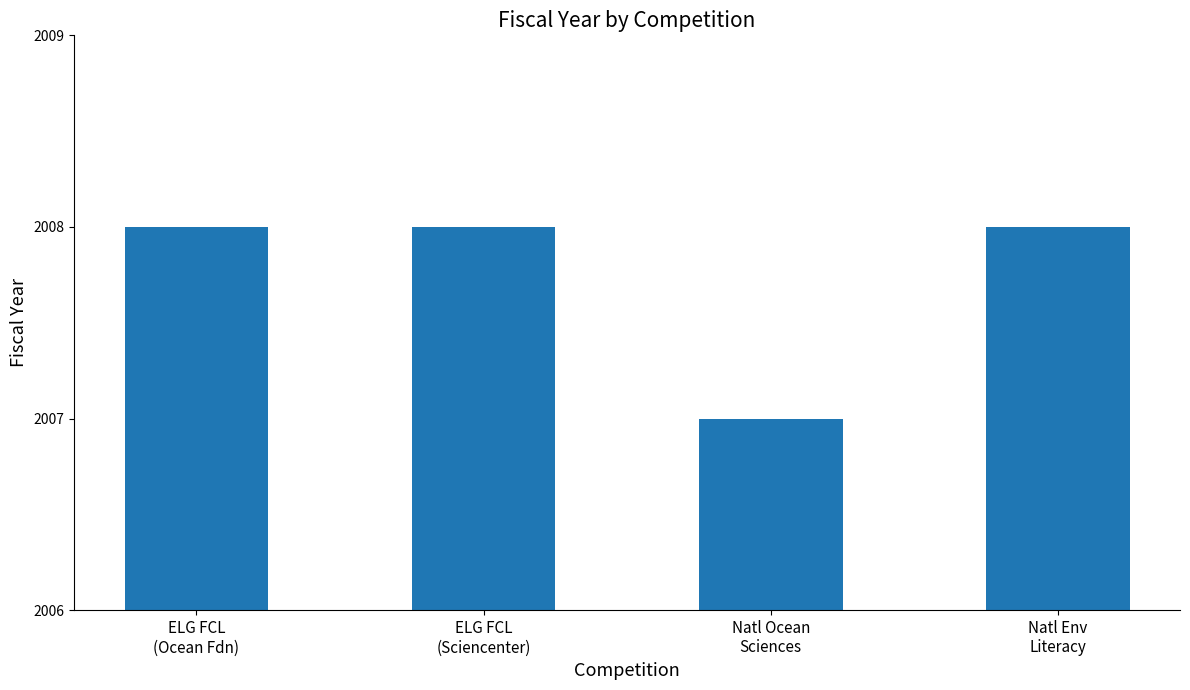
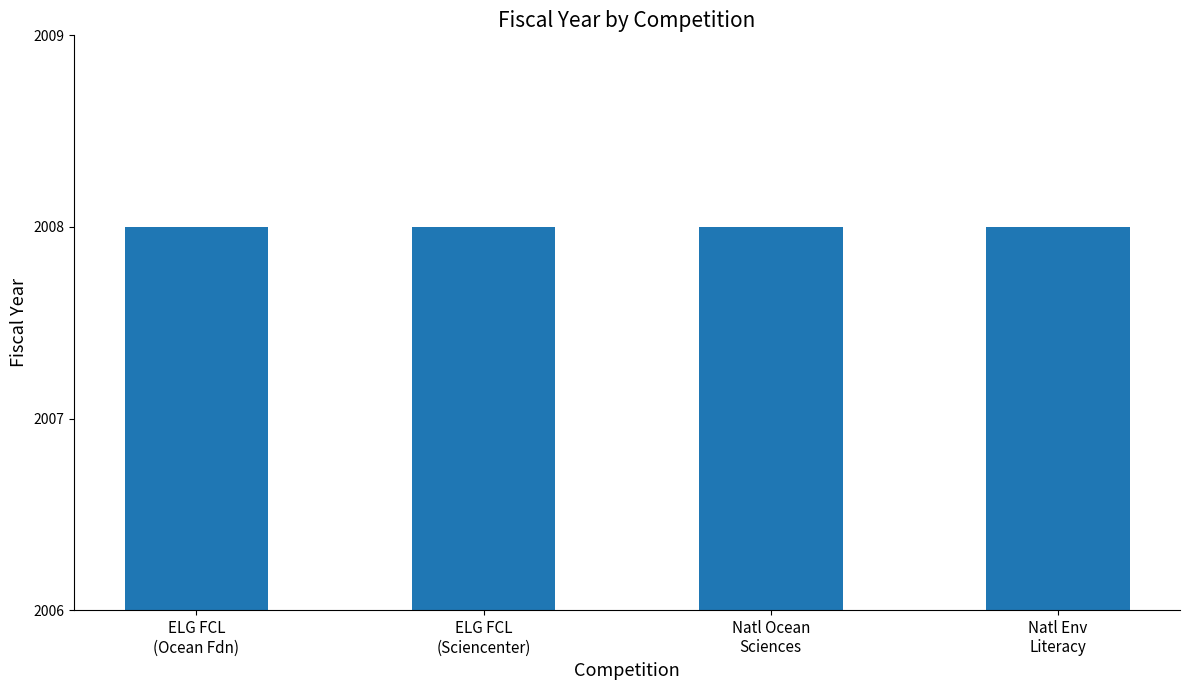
  {
    "ELG FCL (Ocean Fdn)": 2008,
    "ELG FCL (Sciencenter)": 2008,
-   "Natl Ocean Sciences": 2007,
+   "Natl Ocean Sciences": 2008,
    "Natl Env Literacy": 2008
  }
